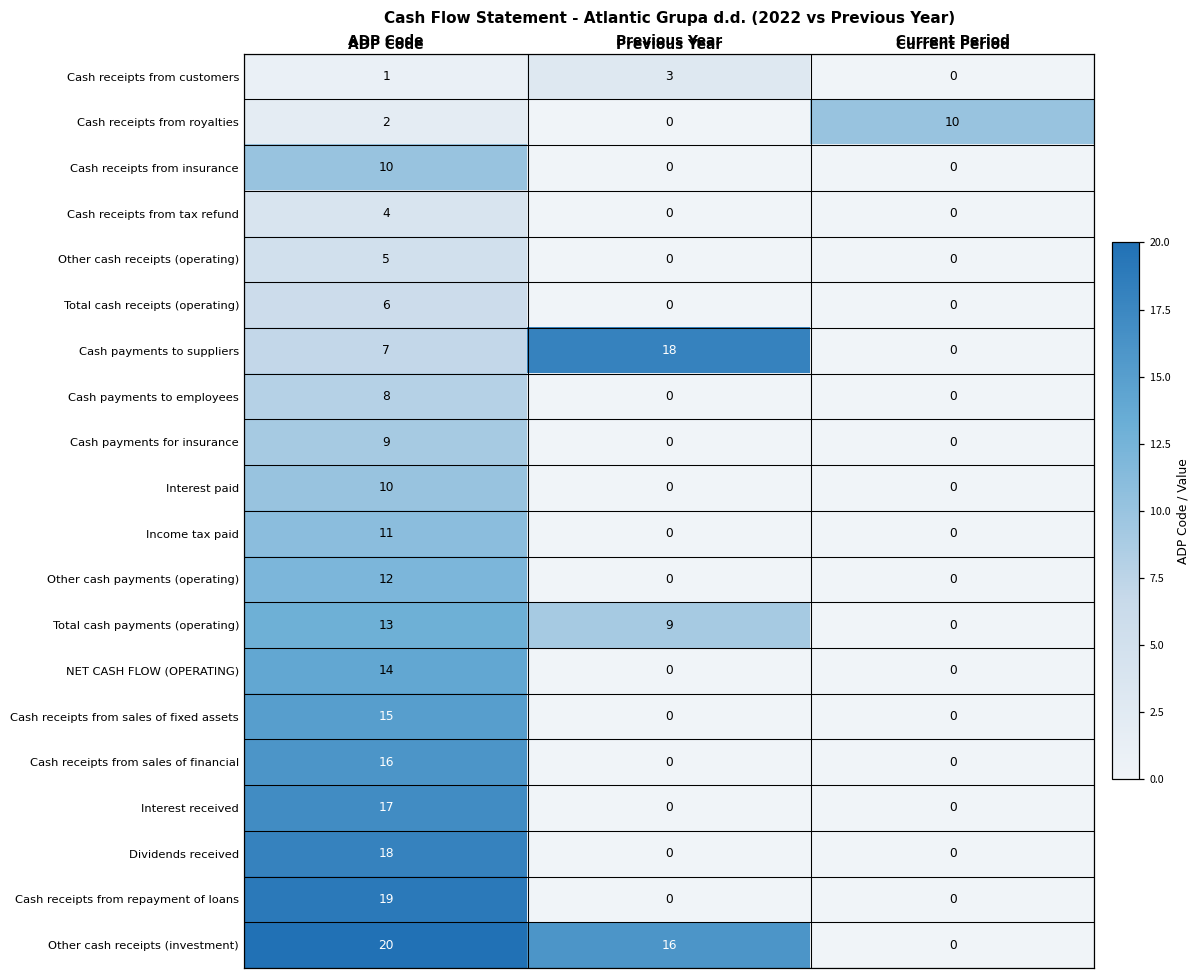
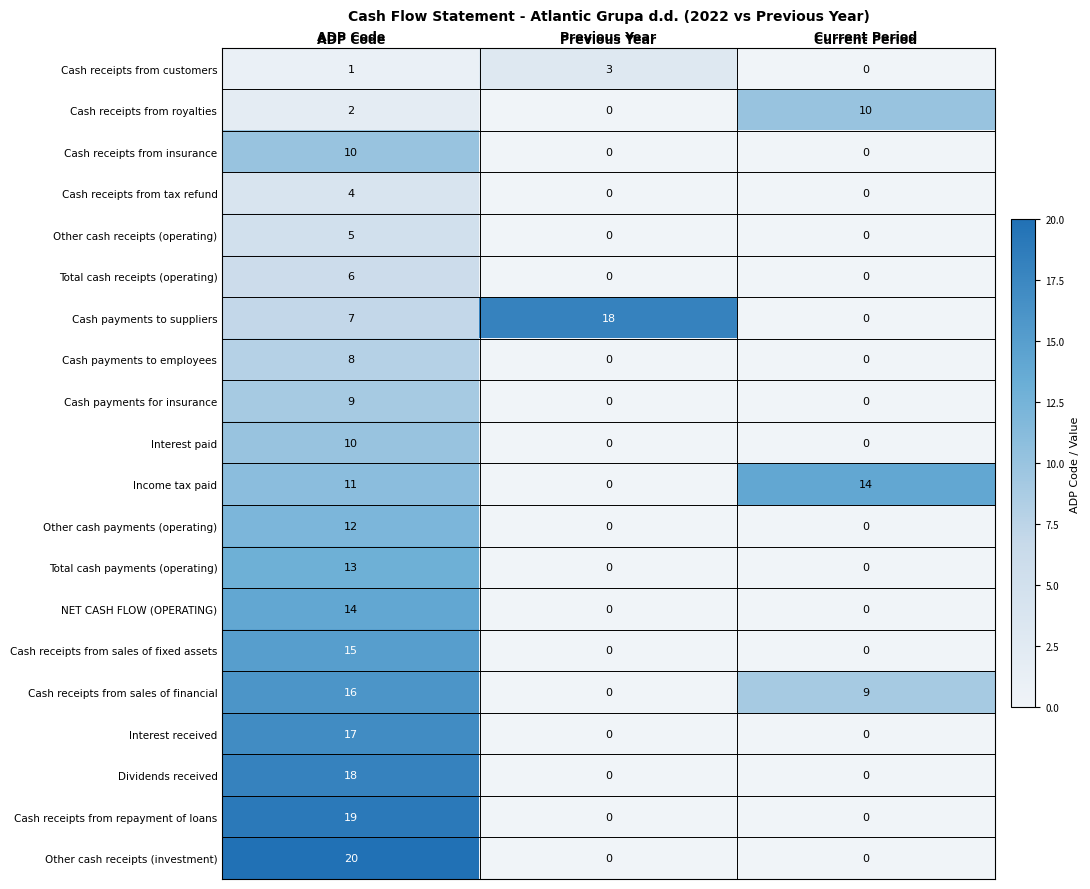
  {
    "Cash receipts from customers": {
      "ADP Code": 1,
      "Previous Year": 3,
      "Current Period": 0
    },
    "Cash receipts from royalties": {
      "ADP Code": 2,
      "Previous Year": 0,
      "Current Period": 10
    },
    "Cash receipts from insurance": {
      "ADP Code": 10,
      "Previous Year": 0,
      "Current Period": 0
    },
    "Cash receipts from tax refund": {
      "ADP Code": 4,
      "Previous Year": 0,
      "Current Period": 0
    },
    "Other cash receipts (operating)": {
      "ADP Code": 5,
      "Previous Year": 0,
      "Current Period": 0
    },
    "Total cash receipts (operating)": {
      "ADP Code": 6,
      "Previous Year": 0,
      "Current Period": 0
    },
    "Cash payments to suppliers": {
      "ADP Code": 7,
      "Previous Year": 18,
      "Current Period": 0
    },
    "Cash payments to employees": {
      "ADP Code": 8,
      "Previous Year": 0,
      "Current Period": 0
    },
    "Cash payments for insurance": {
      "ADP Code": 9,
      "Previous Year": 0,
      "Current Period": 0
    },
    "Interest paid": {
      "ADP Code": 10,
      "Previous Year": 0,
      "Current Period": 0
    },
    "Income tax paid": {
      "ADP Code": 11,
      "Previous Year": 0,
-     "Current Period": 0
+     "Current Period": 14
    },
    "Other cash payments (operating)": {
      "ADP Code": 12,
      "Previous Year": 0,
      "Current Period": 0
    },
    "Total cash payments (operating)": {
      "ADP Code": 13,
-     "Previous Year": 9,
+     "Previous Year": 0,
      "Current Period": 0
    },
    "NET CASH FLOW (OPERATING)": {
      "ADP Code": 14,
      "Previous Year": 0,
      "Current Period": 0
    },
    "Cash receipts from sales of fixed assets": {
      "ADP Code": 15,
      "Previous Year": 0,
      "Current Period": 0
    },
    "Cash receipts from sales of financial": {
      "ADP Code": 16,
      "Previous Year": 0,
-     "Current Period": 0
+     "Current Period": 9
    },
    "Interest received": {
      "ADP Code": 17,
      "Previous Year": 0,
      "Current Period": 0
    },
    "Dividends received": {
      "ADP Code": 18,
      "Previous Year": 0,
      "Current Period": 0
    },
    "Cash receipts from repayment of loans": {
      "ADP Code": 19,
      "Previous Year": 0,
      "Current Period": 0
    },
    "Other cash receipts (investment)": {
      "ADP Code": 20,
-     "Previous Year": 16,
+     "Previous Year": 0,
      "Current Period": 0
    }
  }
